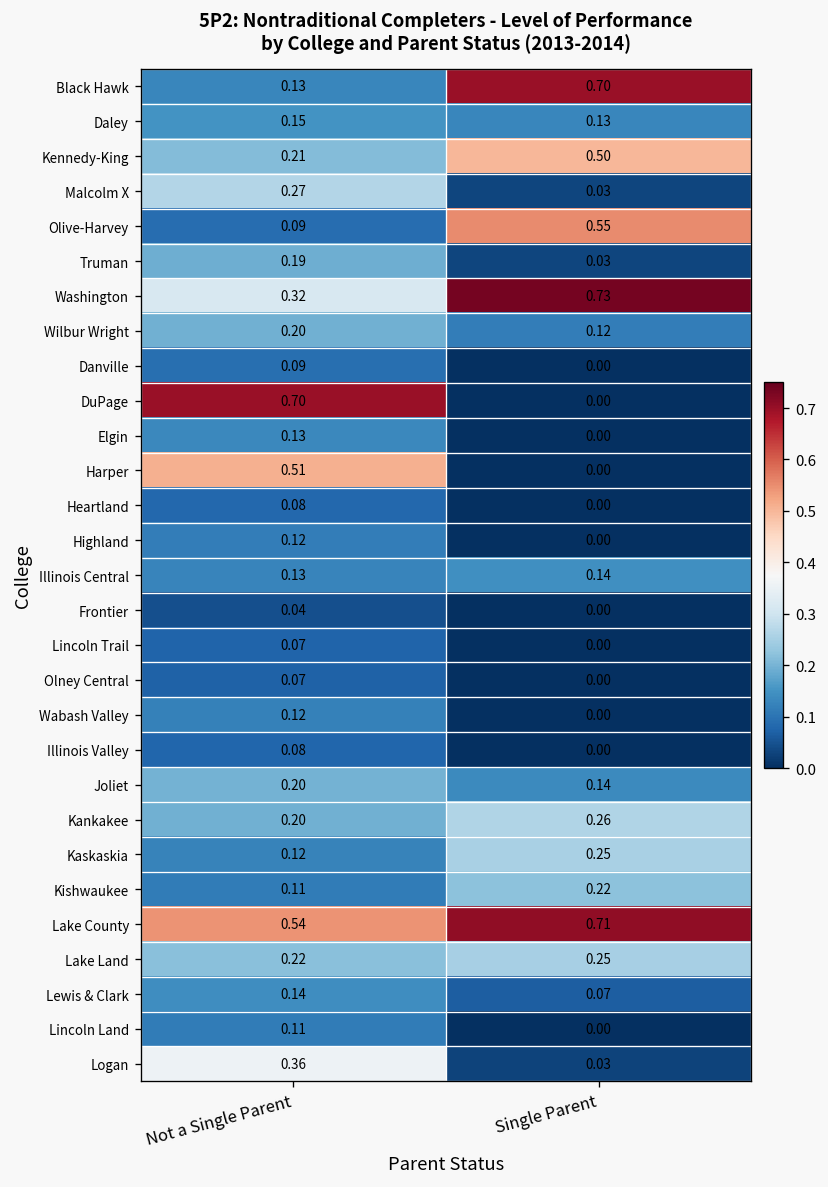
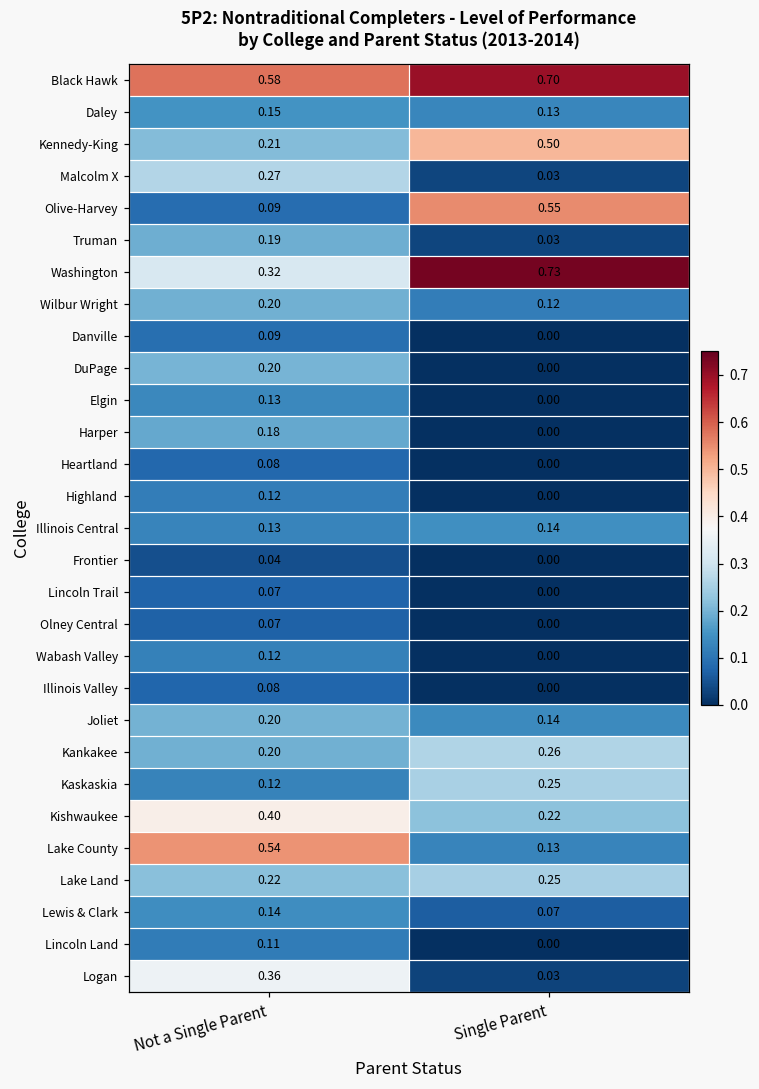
  {
    "Black Hawk": {
-     "Not a Single Parent": 0.13,
+     "Not a Single Parent": 0.58,
      "Single Parent": 0.70
    },
    "Daley": {
      "Not a Single Parent": 0.15,
      "Single Parent": 0.13
    },
    "Kennedy-King": {
      "Not a Single Parent": 0.21,
      "Single Parent": 0.50
    },
    "Malcolm X": {
      "Not a Single Parent": 0.27,
      "Single Parent": 0.03
    },
    "Olive-Harvey": {
      "Not a Single Parent": 0.09,
      "Single Parent": 0.55
    },
    "Truman": {
      "Not a Single Parent": 0.19,
      "Single Parent": 0.03
    },
    "Washington": {
      "Not a Single Parent": 0.32,
      "Single Parent": 0.73
    },
    "Wilbur Wright": {
      "Not a Single Parent": 0.20,
      "Single Parent": 0.12
    },
    "Danville": {
      "Not a Single Parent": 0.09,
      "Single Parent": 0.00
    },
    "DuPage": {
-     "Not a Single Parent": 0.70,
+     "Not a Single Parent": 0.20,
      "Single Parent": 0.00
    },
    "Elgin": {
      "Not a Single Parent": 0.13,
      "Single Parent": 0.00
    },
    "Harper": {
-     "Not a Single Parent": 0.51,
+     "Not a Single Parent": 0.18,
      "Single Parent": 0.00
    },
    "Heartland": {
      "Not a Single Parent": 0.08,
      "Single Parent": 0.00
    },
    "Highland": {
      "Not a Single Parent": 0.12,
      "Single Parent": 0.00
    },
    "Illinois Central": {
      "Not a Single Parent": 0.13,
      "Single Parent": 0.14
    },
    "Frontier": {
      "Not a Single Parent": 0.04,
      "Single Parent": 0.00
    },
    "Lincoln Trail": {
      "Not a Single Parent": 0.07,
      "Single Parent": 0.00
    },
    "Olney Central": {
      "Not a Single Parent": 0.07,
      "Single Parent": 0.00
    },
    "Wabash Valley": {
      "Not a Single Parent": 0.12,
      "Single Parent": 0.00
    },
    "Illinois Valley": {
      "Not a Single Parent": 0.08,
      "Single Parent": 0.00
    },
    "Joliet": {
      "Not a Single Parent": 0.20,
      "Single Parent": 0.14
    },
    "Kankakee": {
      "Not a Single Parent": 0.20,
      "Single Parent": 0.26
    },
    "Kaskaskia": {
      "Not a Single Parent": 0.12,
      "Single Parent": 0.25
    },
    "Kishwaukee": {
-     "Not a Single Parent": 0.11,
+     "Not a Single Parent": 0.40,
      "Single Parent": 0.22
    },
    "Lake County": {
      "Not a Single Parent": 0.54,
-     "Single Parent": 0.71
+     "Single Parent": 0.13
    },
    "Lake Land": {
      "Not a Single Parent": 0.22,
      "Single Parent": 0.25
    },
    "Lewis & Clark": {
      "Not a Single Parent": 0.14,
      "Single Parent": 0.07
    },
    "Lincoln Land": {
      "Not a Single Parent": 0.11,
      "Single Parent": 0.00
    },
    "Logan": {
      "Not a Single Parent": 0.36,
      "Single Parent": 0.03
    }
  }
